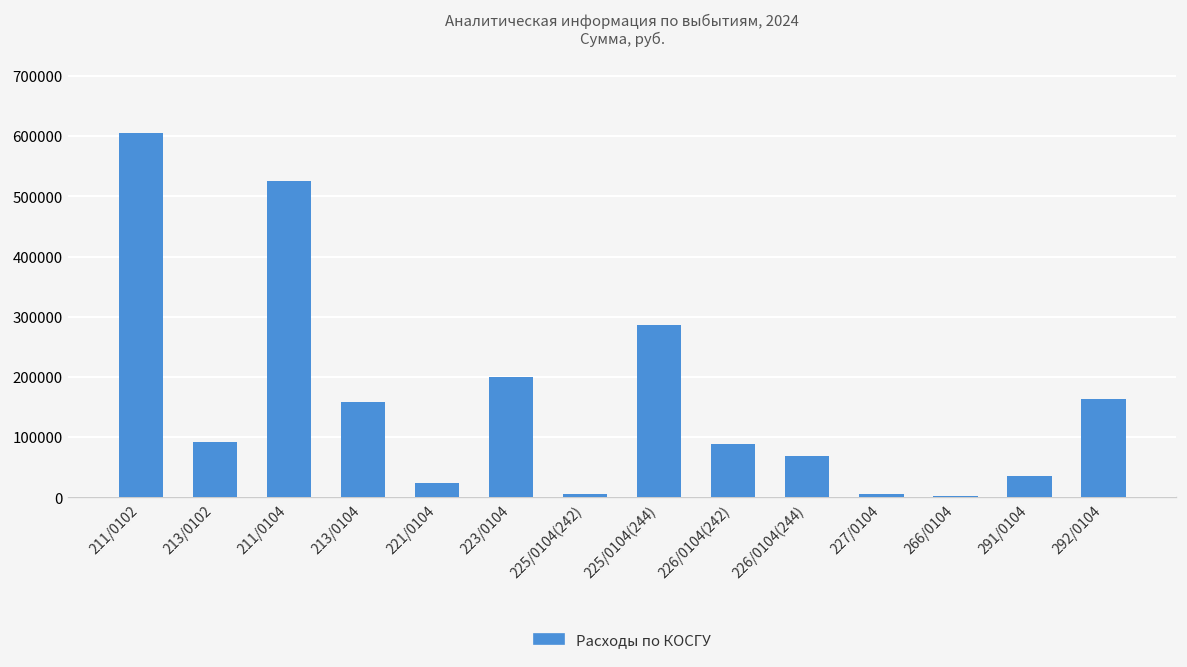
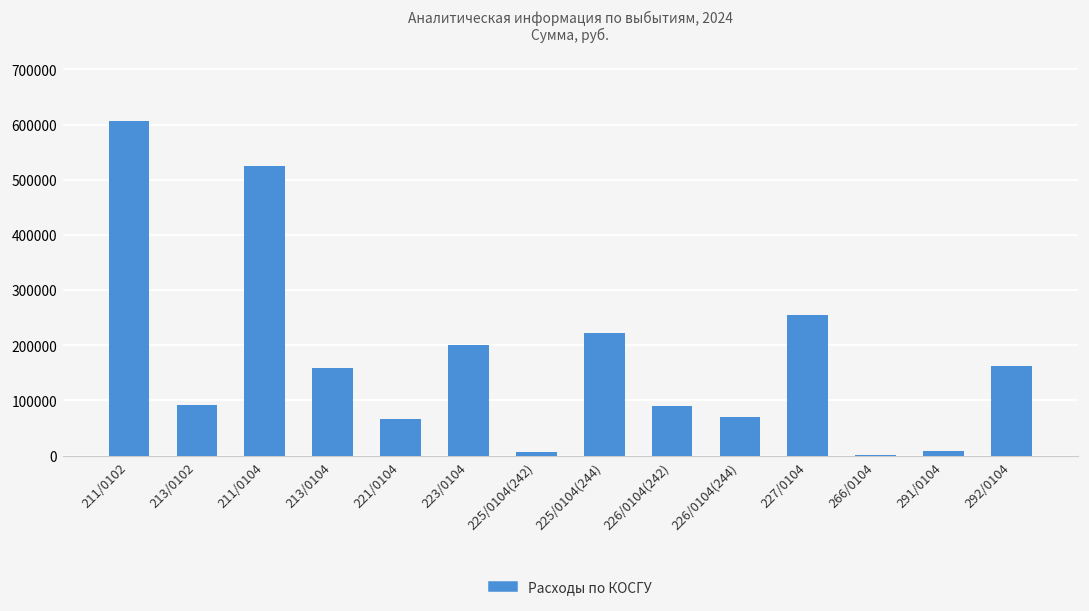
  {
    "211/0102": 610000,
    "213/0102": 90000,
    "211/0104": 530000,
    "213/0104": 160000,
-   "221/0104": 20000,
+   "221/0104": 70000,
    "223/0104": 200000,
    "225/0104(242)": 10000,
-   "225/0104(244)": 290000,
+   "225/0104(244)": 220000,
    "226/0104(242)": 90000,
    "226/0104(244)": 70000,
-   "227/0104": 0,
-   "291/0104": 40000,
+   "227/0104": 260000,
+   "291/0104": 10000,
    "292/0104": 160000
  }
